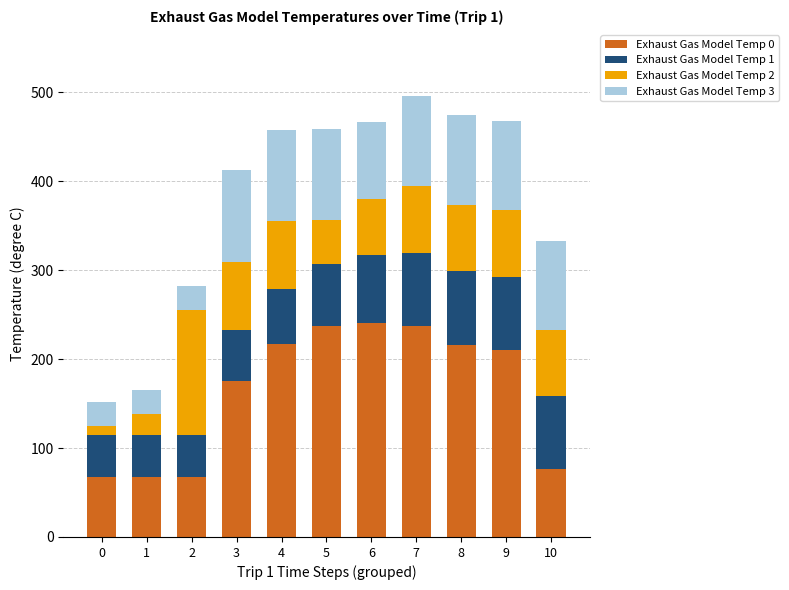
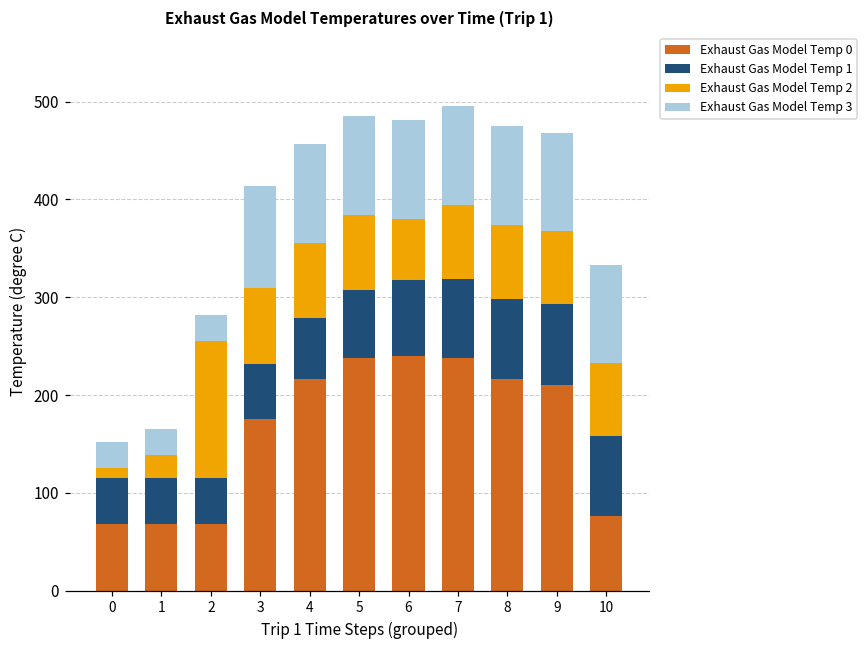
  {
    "Exhaust Gas Model Temp 0": {
      "0": 70,
      "1": 70,
      "2": 70,
      "3": 180,
      "4": 220,
      "5": 240,
      "6": 240,
      "7": 240,
      "8": 220,
      "9": 210,
      "10": 80
    },
    "Exhaust Gas Model Temp 1": {
      "0": 50,
      "1": 50,
      "2": 50,
      "3": 60,
      "4": 60,
      "5": 70,
      "6": 80,
      "7": 80,
      "8": 80,
      "9": 80,
      "10": 80
    },
    "Exhaust Gas Model Temp 2": {
      "0": 10,
      "1": 20,
      "2": 140,
      "3": 80,
      "4": 80,
-     "5": 50,
+     "5": 80,
      "6": 60,
      "7": 80,
      "8": 80,
      "9": 70,
      "10": 70
    },
    "Exhaust Gas Model Temp 3": {
      "0": 30,
      "1": 30,
      "2": 30,
      "3": 100,
      "4": 100,
      "5": 100,
-     "6": 90,
+     "6": 100,
      "7": 100,
      "8": 100,
      "9": 100,
      "10": 100
    }
  }
